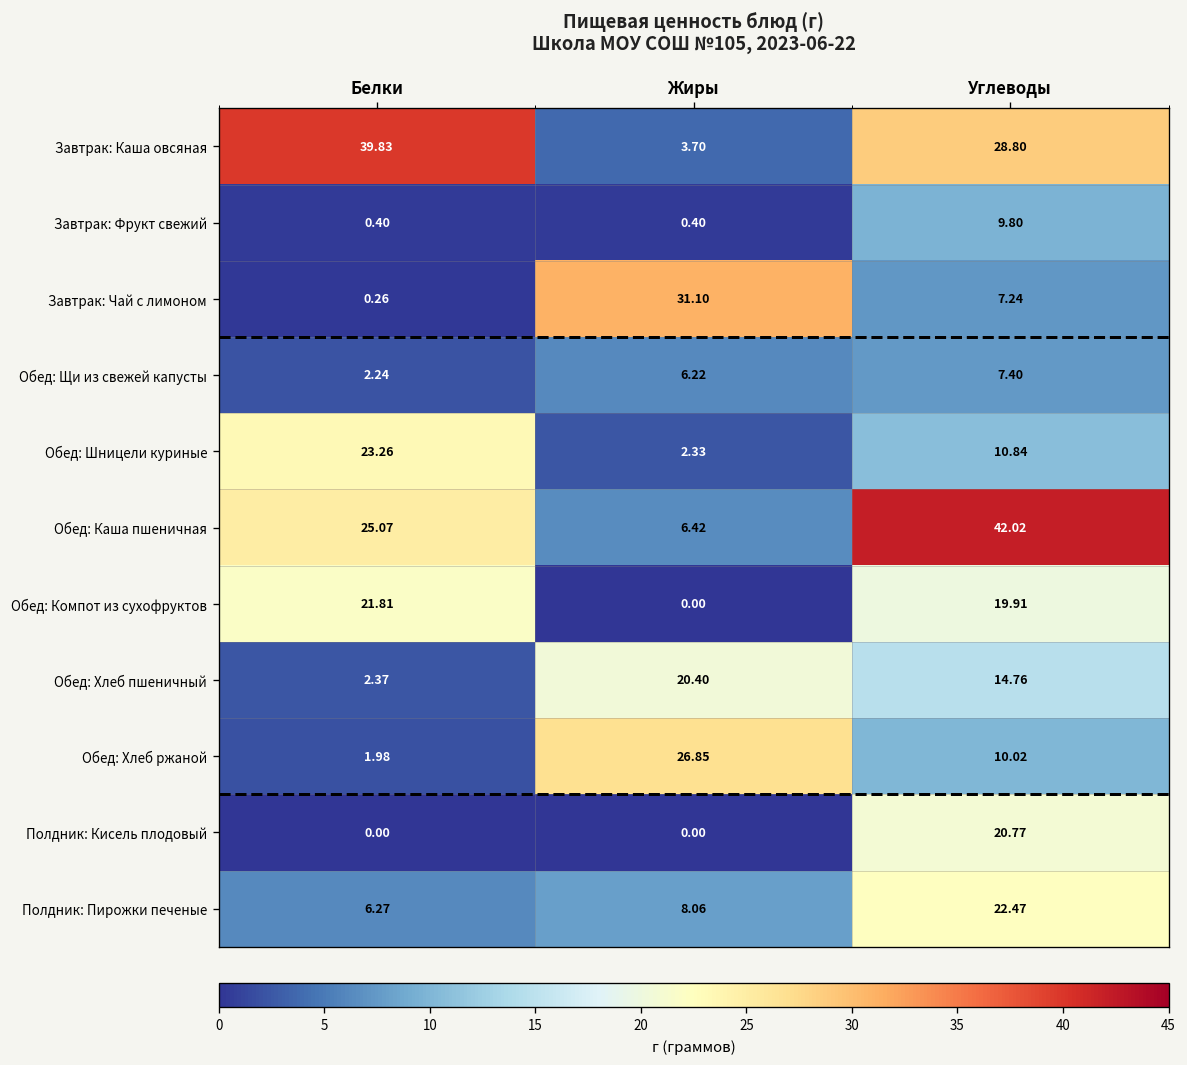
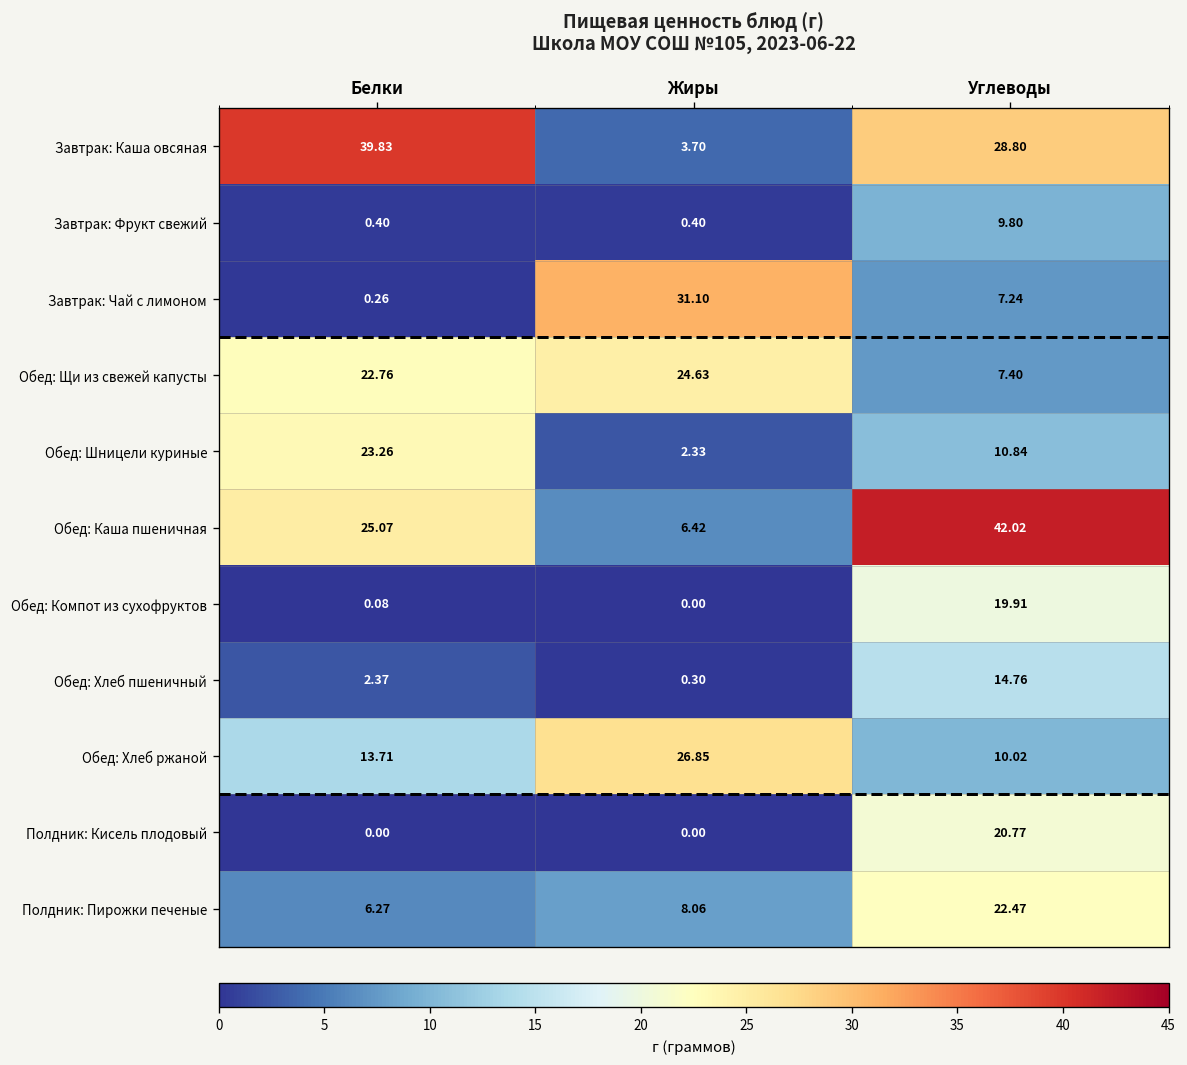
  {
    "Завтрак: Каша овсяная": {
      "Белки": 39.83,
      "Жиры": 3.70,
      "Углеводы": 28.80
    },
    "Завтрак: Фрукт свежий": {
      "Белки": 0.40,
      "Жиры": 0.40,
      "Углеводы": 9.80
    },
    "Завтрак: Чай с лимоном": {
      "Белки": 0.26,
      "Жиры": 31.10,
      "Углеводы": 7.24
    },
    "Обед: Щи из свежей капусты": {
-     "Белки": 2.24,
-     "Жиры": 6.22,
+     "Белки": 22.76,
+     "Жиры": 24.63,
      "Углеводы": 7.40
    },
    "Обед: Шницели куриные": {
      "Белки": 23.26,
      "Жиры": 2.33,
      "Углеводы": 10.84
    },
    "Обед: Каша пшеничная": {
      "Белки": 25.07,
      "Жиры": 6.42,
      "Углеводы": 42.02
    },
    "Обед: Компот из сухофруктов": {
-     "Белки": 21.81,
+     "Белки": 0.08,
      "Жиры": 0.00,
      "Углеводы": 19.91
    },
    "Обед: Хлеб пшеничный": {
      "Белки": 2.37,
-     "Жиры": 20.40,
+     "Жиры": 0.30,
      "Углеводы": 14.76
    },
    "Обед: Хлеб ржаной": {
-     "Белки": 1.98,
+     "Белки": 13.71,
      "Жиры": 26.85,
      "Углеводы": 10.02
    },
    "Полдник: Кисель плодовый": {
      "Белки": 0.00,
      "Жиры": 0.00,
      "Углеводы": 20.77
    },
    "Полдник: Пирожки печеные": {
      "Белки": 6.27,
      "Жиры": 8.06,
      "Углеводы": 22.47
    }
  }
